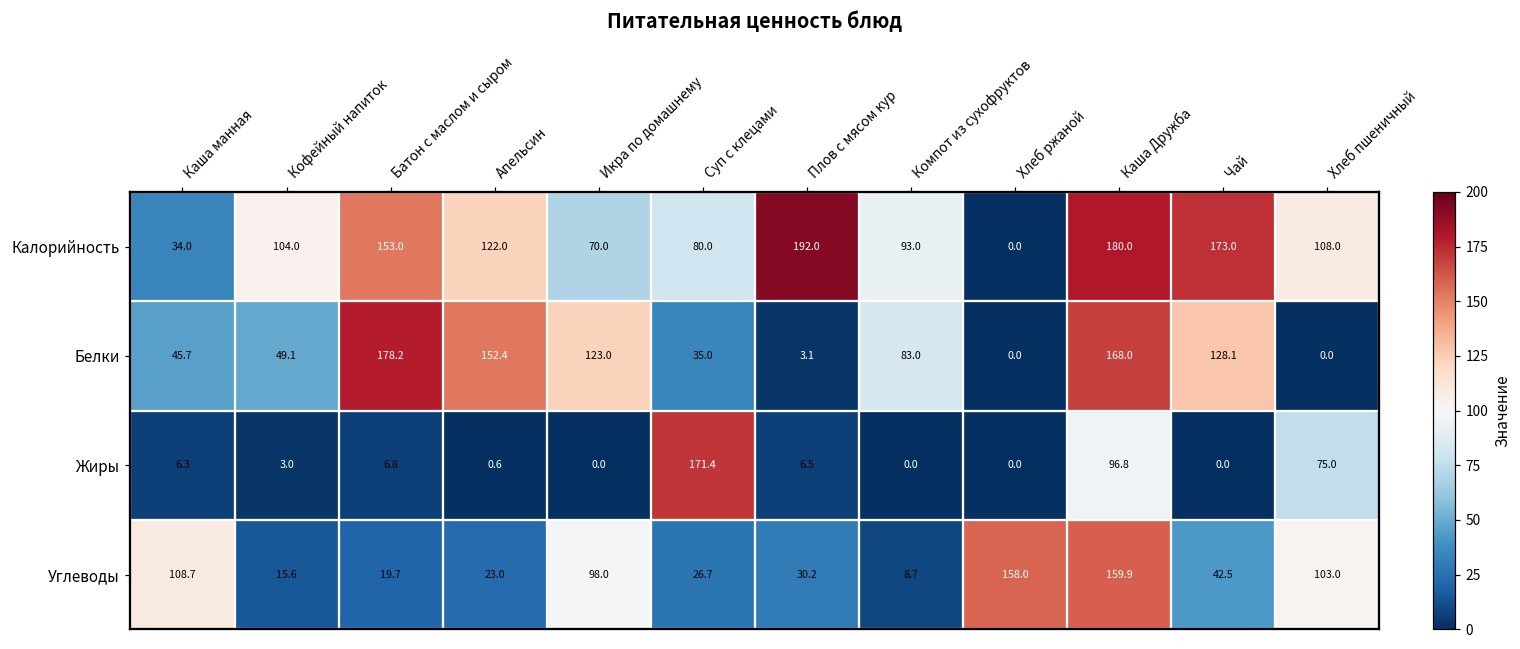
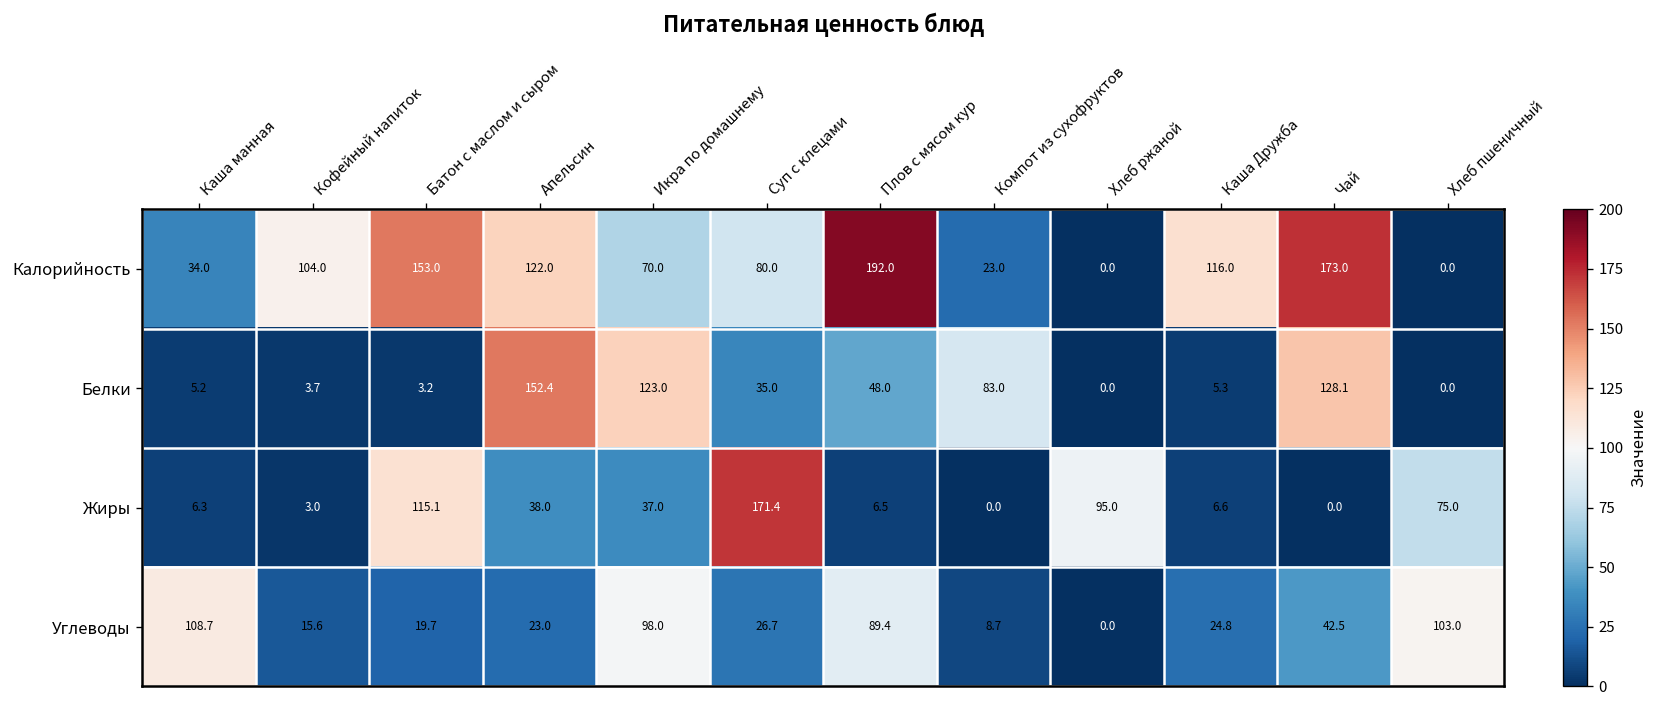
  {
    "Калорийность": {
      "Каша манная": 34.0,
      "Кофейный напиток": 104.0,
      "Батон с маслом и сыром": 153.0,
      "Апельсин": 122.0,
      "Икра по домашнему": 70.0,
      "Суп с клецами": 80.0,
      "Плов с мясом кур": 192.0,
-     "Компот из сухофруктов": 93.0,
+     "Компот из сухофруктов": 23.0,
      "Хлеб ржаной": 0.0,
-     "Каша Дружба": 180.0,
+     "Каша Дружба": 116.0,
      "Чай": 173.0,
-     "Хлеб пшеничный": 108.0
+     "Хлеб пшеничный": 0.0
    },
    "Белки": {
-     "Каша манная": 45.7,
-     "Кофейный напиток": 49.1,
-     "Батон с маслом и сыром": 178.2,
+     "Каша манная": 5.2,
+     "Кофейный напиток": 3.7,
+     "Батон с маслом и сыром": 3.2,
      "Апельсин": 152.4,
      "Икра по домашнему": 123.0,
      "Суп с клецами": 35.0,
-     "Плов с мясом кур": 3.1,
+     "Плов с мясом кур": 48.0,
      "Компот из сухофруктов": 83.0,
      "Хлеб ржаной": 0.0,
-     "Каша Дружба": 168.0,
+     "Каша Дружба": 5.3,
      "Чай": 128.1,
      "Хлеб пшеничный": 0.0
    },
    "Жиры": {
      "Каша манная": 6.3,
      "Кофейный напиток": 3.0,
-     "Батон с маслом и сыром": 6.8,
-     "Апельсин": 0.6,
-     "Икра по домашнему": 0.0,
+     "Батон с маслом и сыром": 115.1,
+     "Апельсин": 38.0,
+     "Икра по домашнему": 37.0,
      "Суп с клецами": 171.4,
      "Плов с мясом кур": 6.5,
      "Компот из сухофруктов": 0.0,
-     "Хлеб ржаной": 0.0,
-     "Каша Дружба": 96.8,
+     "Хлеб ржаной": 95.0,
+     "Каша Дружба": 6.6,
      "Чай": 0.0,
      "Хлеб пшеничный": 75.0
    },
    "Углеводы": {
      "Каша манная": 108.7,
      "Кофейный напиток": 15.6,
      "Батон с маслом и сыром": 19.7,
      "Апельсин": 23.0,
      "Икра по домашнему": 98.0,
      "Суп с клецами": 26.7,
-     "Плов с мясом кур": 30.2,
+     "Плов с мясом кур": 89.4,
      "Компот из сухофруктов": 8.7,
-     "Хлеб ржаной": 158.0,
-     "Каша Дружба": 159.9,
+     "Хлеб ржаной": 0.0,
+     "Каша Дружба": 24.8,
      "Чай": 42.5,
      "Хлеб пшеничный": 103.0
    }
  }
